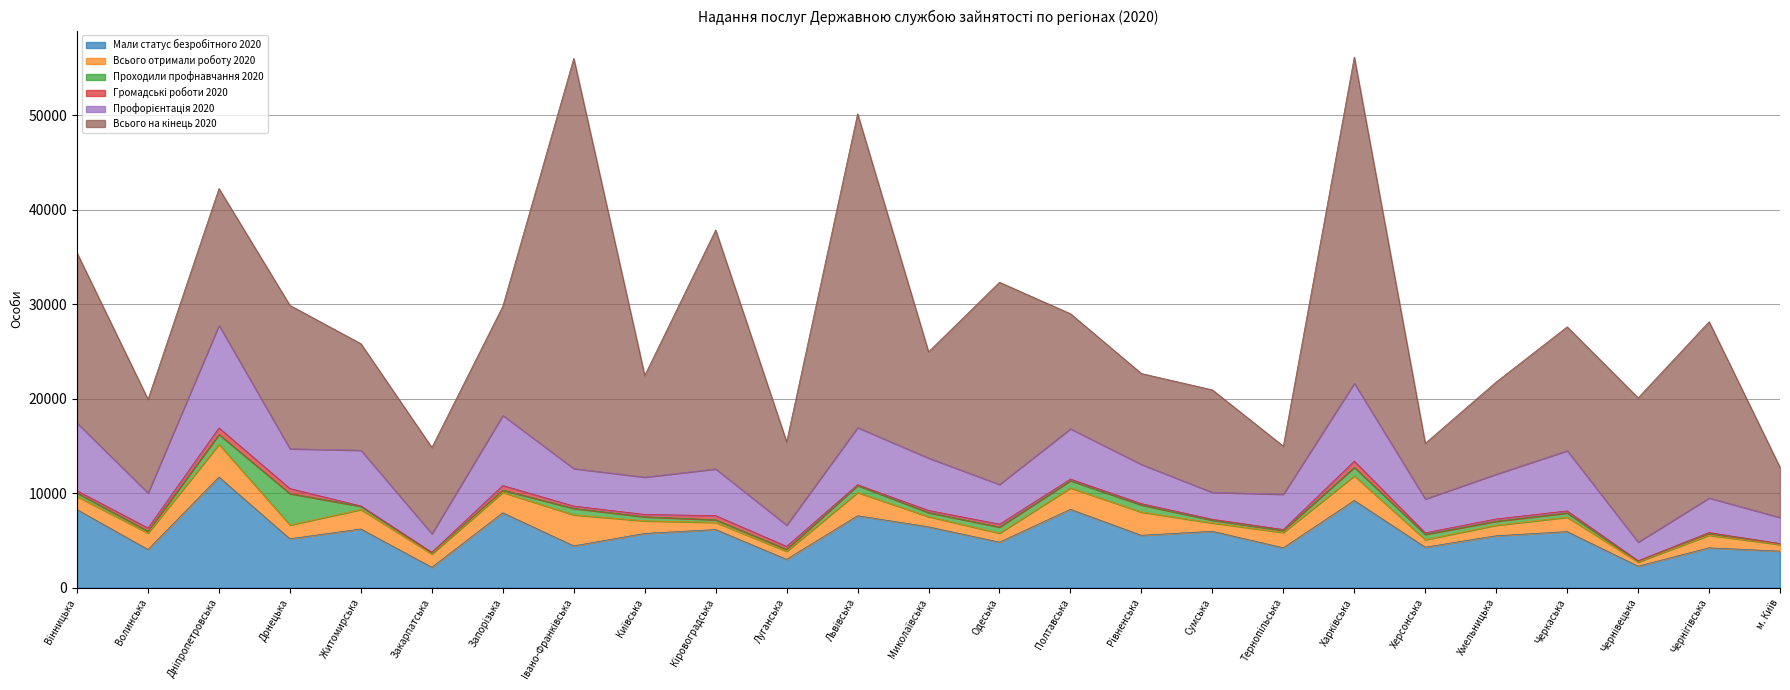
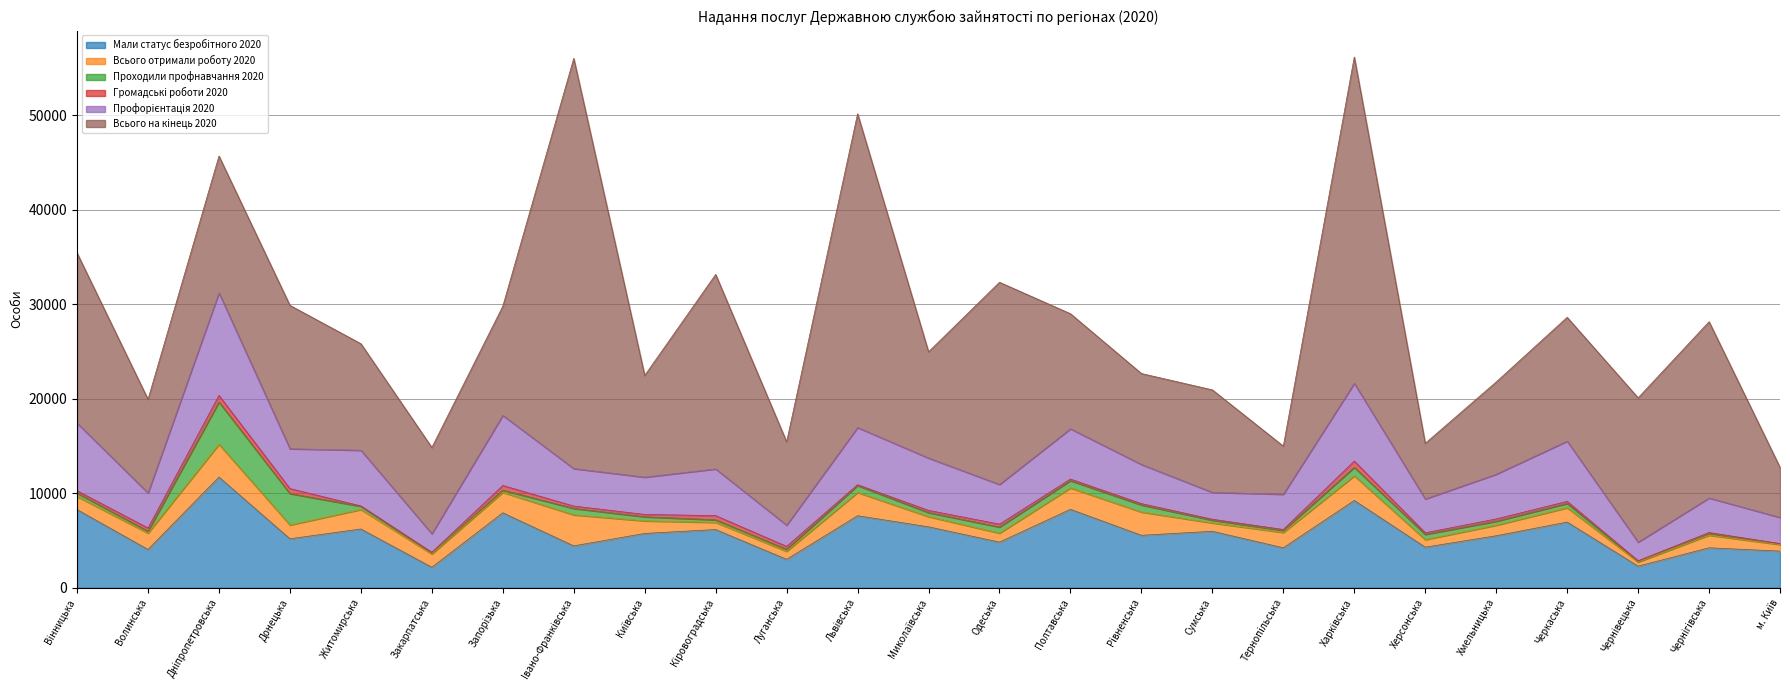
  {
    "Мали статус безробітного 2020": {
      "Вінницька": 8000,
      "Волинська": 4000,
      "Дніпропетровська": 12000,
      "Донецька": 5000,
      "Житомирська": 6000,
      "Закарпатська": 2000,
      "Запорізька": 8000,
      "Івано-Франківська": 4000,
      "Київська": 6000,
      "Кіровоградська": 6000,
      "Луганська": 3000,
      "Львівська": 8000,
      "Миколаївська": 6000,
      "Одеська": 5000,
      "Полтавська": 8000,
      "Рівненська": 6000,
      "Сумська": 6000,
      "Тернопільська": 4000,
      "Харківська": 9000,
      "Херсонська": 4000,
      "Хмельницька": 6000,
-     "Черкаська": 6000,
+     "Черкаська": 7000,
      "Чернівецька": 2000,
      "Чернігівська": 4000,
      "м. Київ": 4000
    },
    "Всього отримали роботу 2020": {
      "Вінницька": 1000,
      "Дніпропетровська": 3000,
      "Донецька": 1000,
      "Житомирська": 2000,
      "Івано-Франківська": 3000,
      "Київська": 1000,
      "Кіровоградська": 1000,
      "Львівська": 2000,
      "Миколаївська": 1000,
      "Одеська": 1000,
      "Полтавська": 2000,
      "Рівненська": 2000,
      "Сумська": 1000,
      "Харківська": 3000,
      "Херсонська": 1000,
      "Хмельницька": 1000,
      "Черкаська": 2000
    },
    "Проходили профнавчання 2020": {
-     "Дніпропетровська": 1000,
+     "Дніпропетровська": 4000,
      "Донецька": 3000,
      "Кіровоградська": 0,
      "Одеська": 1000,
      "Харківська": 1000
    },
    "Громадські роботи 2020": {
      "Волинська": 0,
      "Дніпропетровська": 1000,
      "Донецька": 1000,
      "Запорізька": 0,
      "Кіровоградська": 0,
      "Луганська": 0,
      "Одеська": 0,
      "Харківська": 1000
    },
    "Профорієнтація 2020": {
      "Вінницька": 7000,
      "Волинська": 4000,
      "Дніпропетровська": 11000,
      "Донецька": 4000,
      "Житомирська": 6000,
      "Закарпатська": 2000,
      "Запорізька": 7000,
      "Івано-Франківська": 4000,
      "Київська": 4000,
      "Кіровоградська": 5000,
      "Луганська": 2000,
      "Львівська": 6000,
      "Миколаївська": 6000,
      "Одеська": 4000,
      "Полтавська": 5000,
      "Рівненська": 4000,
      "Сумська": 3000,
      "Тернопільська": 4000,
      "Харківська": 8000,
      "Херсонська": 4000,
      "Хмельницька": 5000,
      "Черкаська": 6000,
      "Чернівецька": 2000,
      "Чернігівська": 4000,
      "м. Київ": 3000
    },
    "Всього на кінець 2020": {
      "Вінницька": 18000,
      "Волинська": 10000,
      "Дніпропетровська": 14000,
      "Донецька": 15000,
      "Житомирська": 11000,
      "Закарпатська": 9000,
      "Запорізька": 12000,
      "Івано-Франківська": 43000,
      "Київська": 11000,
-     "Кіровоградська": 25000,
+     "Кіровоградська": 21000,
      "Луганська": 9000,
      "Львівська": 33000,
      "Миколаївська": 11000,
      "Одеська": 21000,
      "Полтавська": 12000,
      "Рівненська": 10000,
      "Сумська": 11000,
      "Тернопільська": 5000,
      "Харківська": 35000,
      "Херсонська": 6000,
      "Хмельницька": 10000,
      "Черкаська": 13000,
      "Чернівецька": 15000,
      "Чернігівська": 19000,
      "м. Київ": 5000
    }
  }
